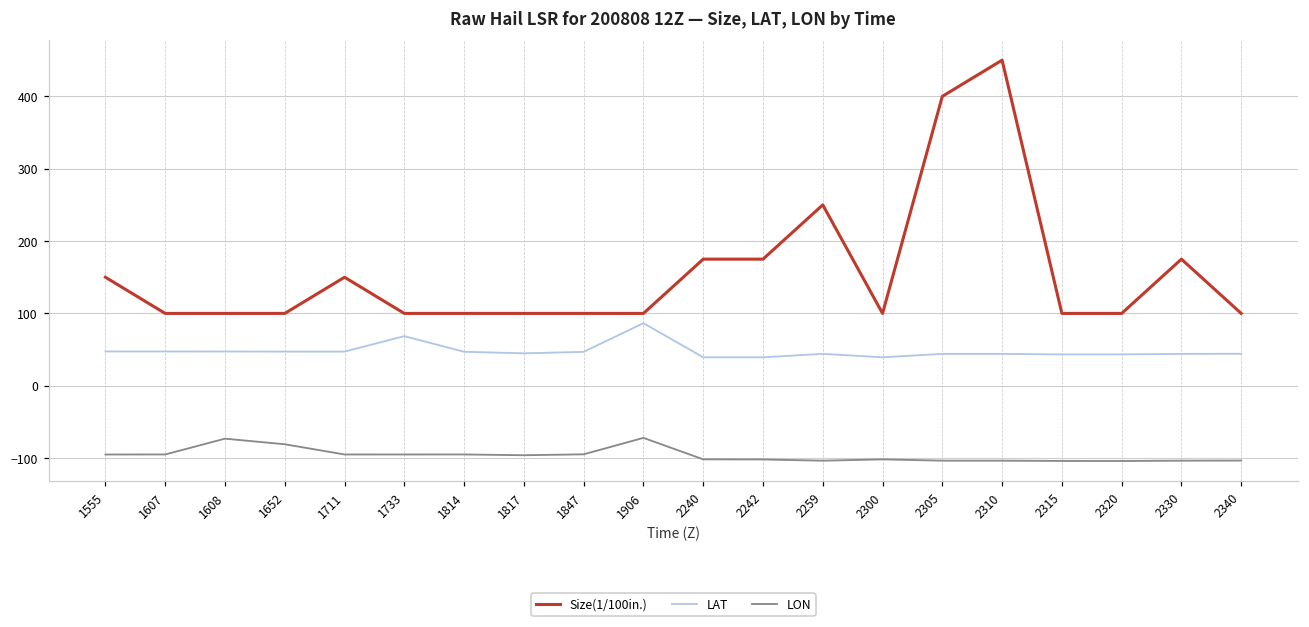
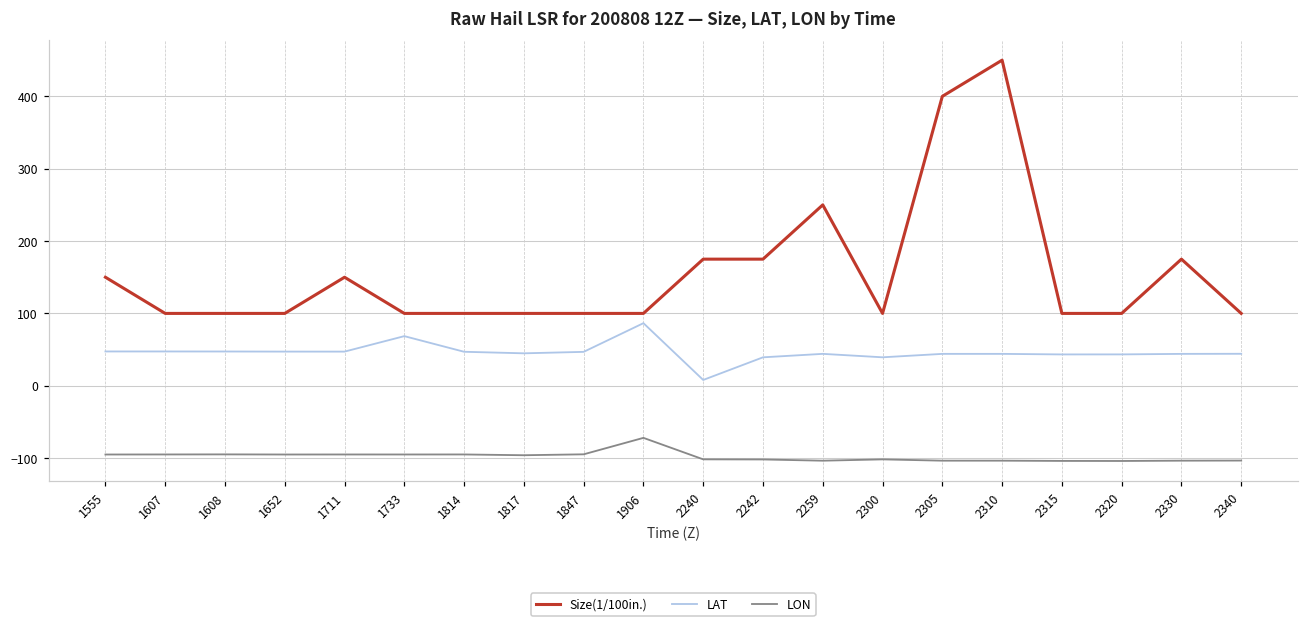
  {
    "Size(1/100in.)": {
      "1555": 150,
      "1607": 100,
      "1608": 100,
      "1652": 100,
      "1711": 150,
      "1733": 100,
      "1814": 100,
      "1817": 100,
      "1847": 100,
      "1906": 100,
      "2240": 180,
      "2242": 180,
      "2259": 250,
      "2300": 100,
      "2305": 400,
      "2310": 450,
      "2315": 100,
      "2320": 100,
      "2330": 180,
      "2340": 100
    },
    "LAT": {
      "1555": 50,
      "1607": 50,
      "1608": 50,
      "1652": 50,
      "1711": 50,
      "1733": 70,
      "1814": 50,
      "1817": 40,
      "1847": 50,
      "1906": 90,
-     "2240": 40,
+     "2240": 10,
      "2242": 40,
      "2259": 40,
      "2300": 40,
      "2305": 40,
      "2310": 40,
      "2315": 40,
      "2320": 40,
      "2330": 40,
      "2340": 40
    },
    "LON": {
      "1555": -90,
      "1607": -90,
-     "1608": -70,
-     "1652": -80,
+     "1608": -90,
+     "1652": -90,
      "1711": -90,
      "1733": -90,
      "1814": -90,
      "1817": -100,
      "1847": -90,
      "1906": -70,
      "2240": -100,
      "2242": -100,
      "2259": -100,
      "2300": -100,
      "2305": -100,
      "2310": -100,
      "2315": -100,
      "2320": -100,
      "2330": -100,
      "2340": -100
    }
  }
